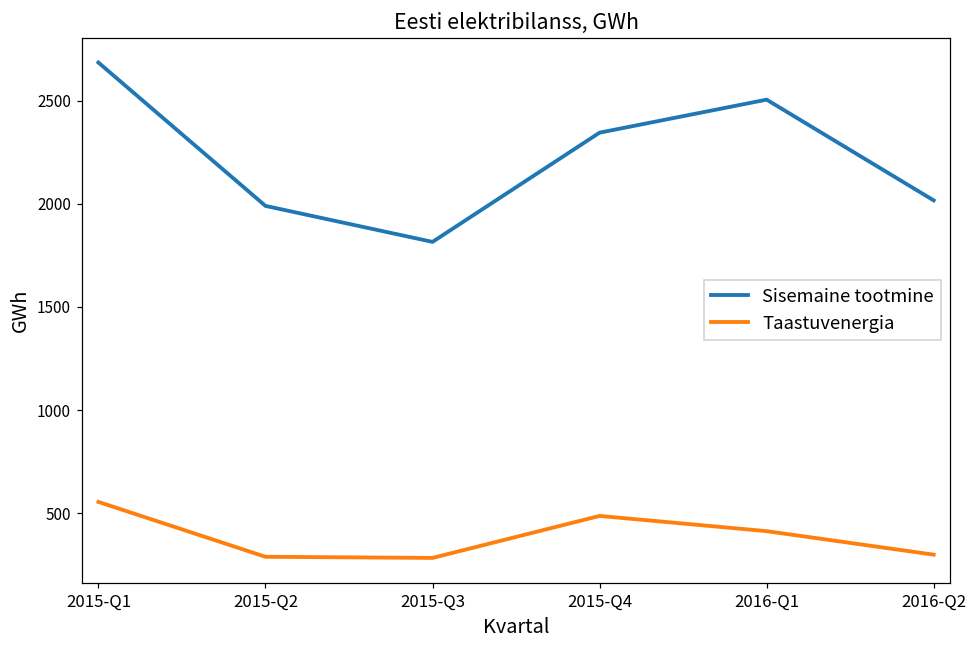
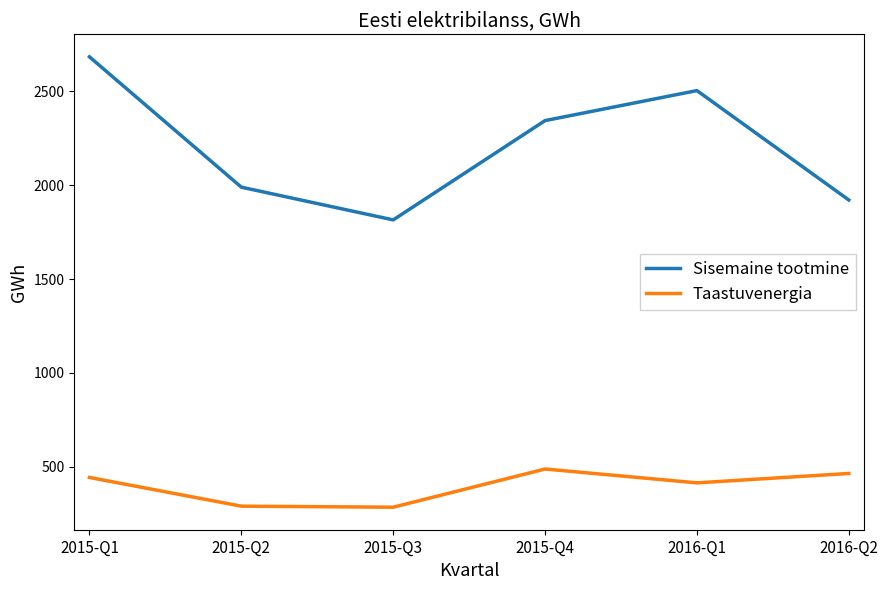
  {
    "Sisemaine tootmine": {
      "2015-Q1": 2680,
      "2015-Q2": 1990,
      "2015-Q3": 1820,
      "2015-Q4": 2340,
      "2016-Q1": 2500,
-     "2016-Q2": 2020
+     "2016-Q2": 1920
    },
    "Taastuvenergia": {
-     "2015-Q1": 560,
+     "2015-Q1": 440,
      "2015-Q2": 290,
      "2015-Q3": 280,
      "2015-Q4": 490,
      "2016-Q1": 410,
-     "2016-Q2": 300
+     "2016-Q2": 460
    }
  }
